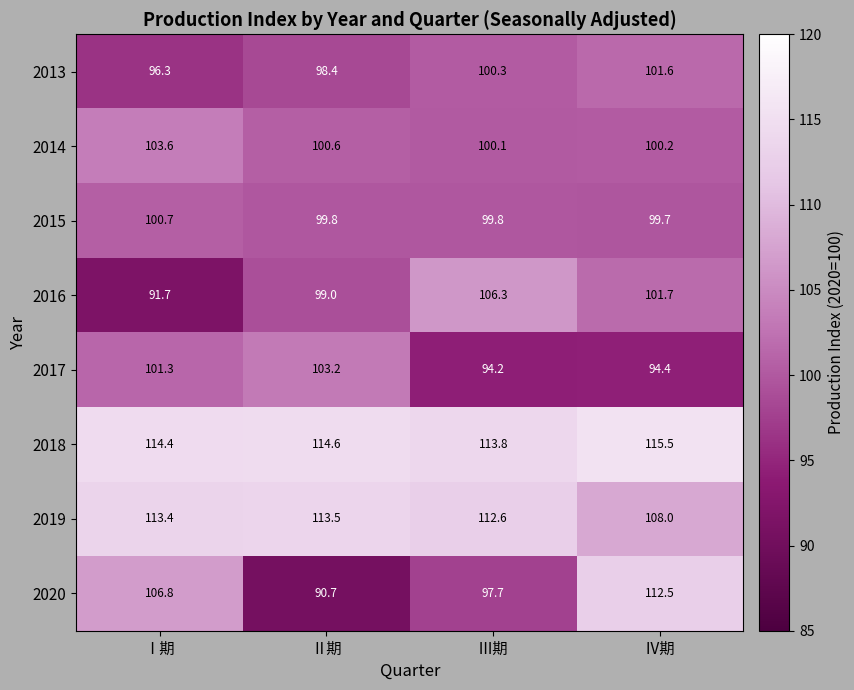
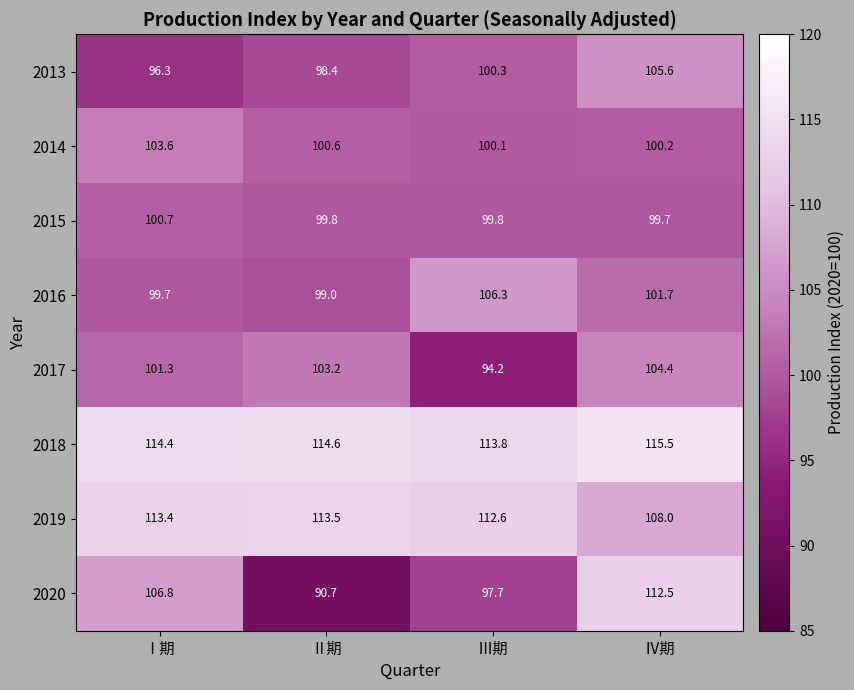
  {
    "2013": {
      "Ⅰ期": 96.3,
      "Ⅱ期": 98.4,
      "Ⅲ期": 100.3,
-     "Ⅳ期": 101.6
+     "Ⅳ期": 105.6
    },
    "2014": {
      "Ⅰ期": 103.6,
      "Ⅱ期": 100.6,
      "Ⅲ期": 100.1,
      "Ⅳ期": 100.2
    },
    "2015": {
      "Ⅰ期": 100.7,
      "Ⅱ期": 99.8,
      "Ⅲ期": 99.8,
      "Ⅳ期": 99.7
    },
    "2016": {
-     "Ⅰ期": 91.7,
+     "Ⅰ期": 99.7,
      "Ⅱ期": 99.0,
      "Ⅲ期": 106.3,
      "Ⅳ期": 101.7
    },
    "2017": {
      "Ⅰ期": 101.3,
      "Ⅱ期": 103.2,
      "Ⅲ期": 94.2,
-     "Ⅳ期": 94.4
+     "Ⅳ期": 104.4
    },
    "2018": {
      "Ⅰ期": 114.4,
      "Ⅱ期": 114.6,
      "Ⅲ期": 113.8,
      "Ⅳ期": 115.5
    },
    "2019": {
      "Ⅰ期": 113.4,
      "Ⅱ期": 113.5,
      "Ⅲ期": 112.6,
      "Ⅳ期": 108.0
    },
    "2020": {
      "Ⅰ期": 106.8,
      "Ⅱ期": 90.7,
      "Ⅲ期": 97.7,
      "Ⅳ期": 112.5
    }
  }
